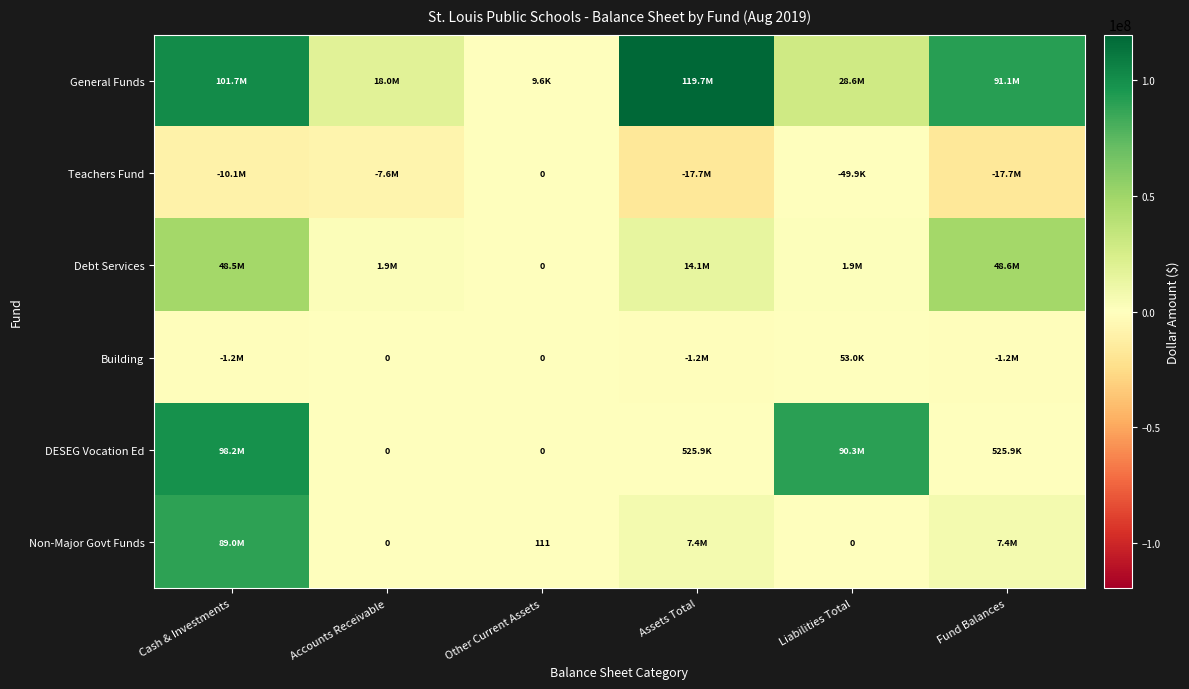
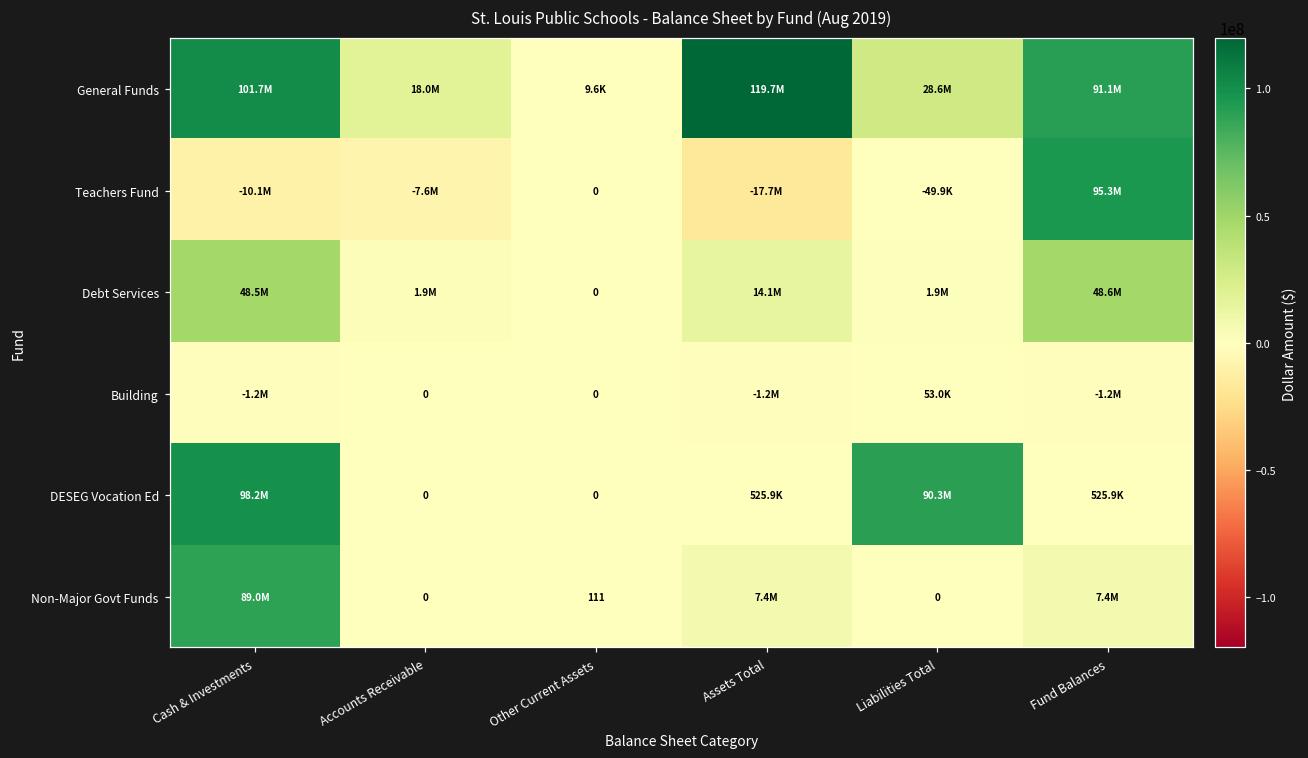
  {
    "General Funds": {
      "Cash & Investments": "101.7M",
      "Accounts Receivable": "18.0M",
      "Other Current Assets": "9.6K",
      "Assets Total": "119.7M",
      "Liabilities Total": "28.6M",
      "Fund Balances": "91.1M"
    },
    "Teachers Fund": {
      "Cash & Investments": "-10.1M",
      "Accounts Receivable": "-7.6M",
      "Other Current Assets": "0",
      "Assets Total": "-17.7M",
      "Liabilities Total": "-49.9K",
-     "Fund Balances": "-17.7M"
+     "Fund Balances": "95.3M"
    },
    "Debt Services": {
      "Cash & Investments": "48.5M",
      "Accounts Receivable": "1.9M",
      "Other Current Assets": "0",
      "Assets Total": "14.1M",
      "Liabilities Total": "1.9M",
      "Fund Balances": "48.6M"
    },
    "Building": {
      "Cash & Investments": "-1.2M",
      "Accounts Receivable": "0",
      "Other Current Assets": "0",
      "Assets Total": "-1.2M",
      "Liabilities Total": "53.0K",
      "Fund Balances": "-1.2M"
    },
    "DESEG Vocation Ed": {
      "Cash & Investments": "98.2M",
      "Accounts Receivable": "0",
      "Other Current Assets": "0",
      "Assets Total": "525.9K",
      "Liabilities Total": "90.3M",
      "Fund Balances": "525.9K"
    },
    "Non-Major Govt Funds": {
      "Cash & Investments": "89.0M",
      "Accounts Receivable": "0",
      "Other Current Assets": "111",
      "Assets Total": "7.4M",
      "Liabilities Total": "0",
      "Fund Balances": "7.4M"
    }
  }
